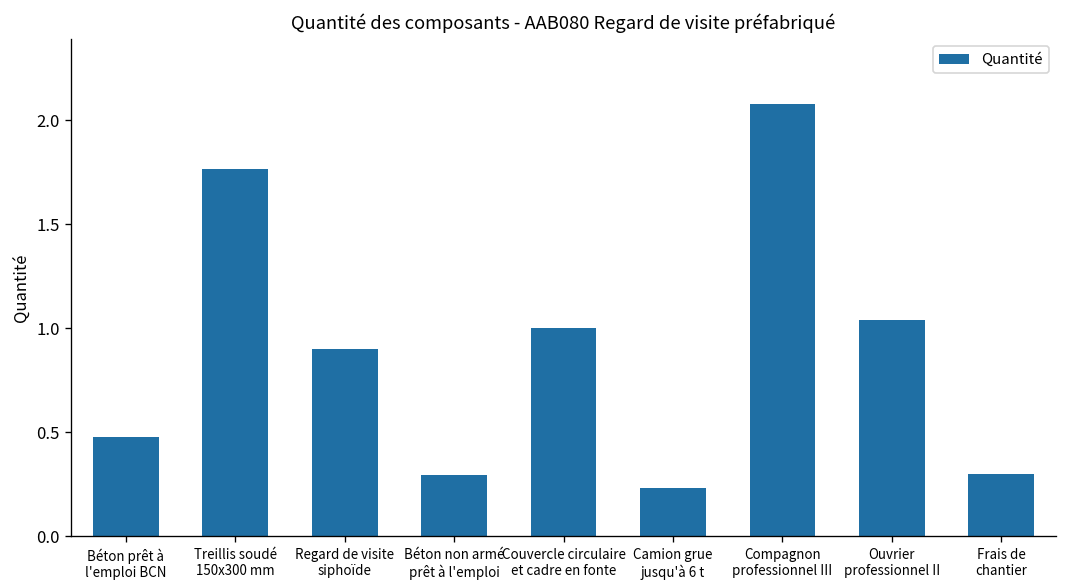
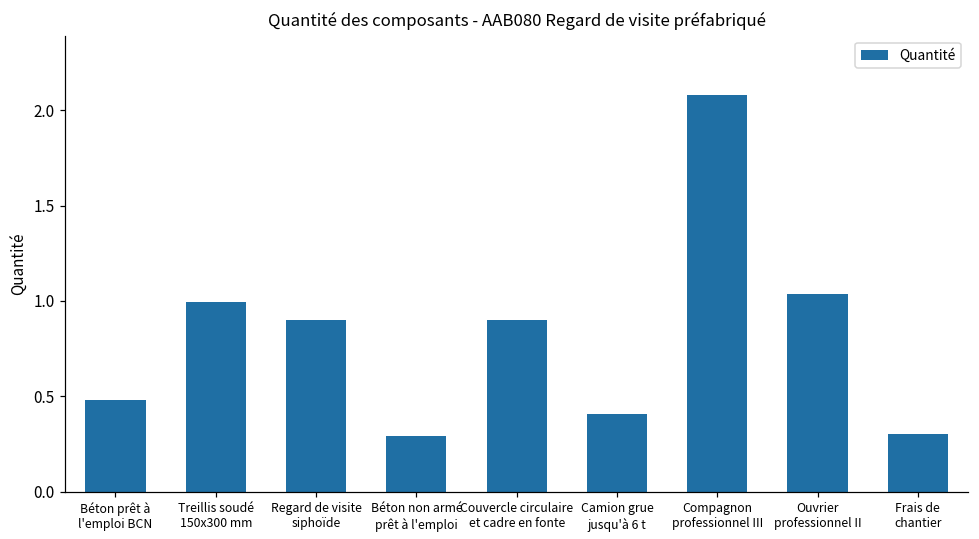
  {
    "Béton prêt à l'emploi BCN": 0.48,
-   "Treillis soudé 150x300 mm": 1.77,
+   "Treillis soudé 150x300 mm": 1.00,
    "Regard de visite siphoïde": 0.90,
    "Béton non armé prêt à l'emploi": 0.29,
-   "Couvercle circulaire et cadre en fonte": 1.0,
-   "Camion grue jusqu'à 6 t": 0.24,
+   "Couvercle circulaire et cadre en fonte": 0.9,
+   "Camion grue jusqu'à 6 t": 0.41,
    "Compagnon professionnel III": 2.08,
    "Ouvrier professionnel II": 1.04,
    "Frais de chantier": 0.30
  }
